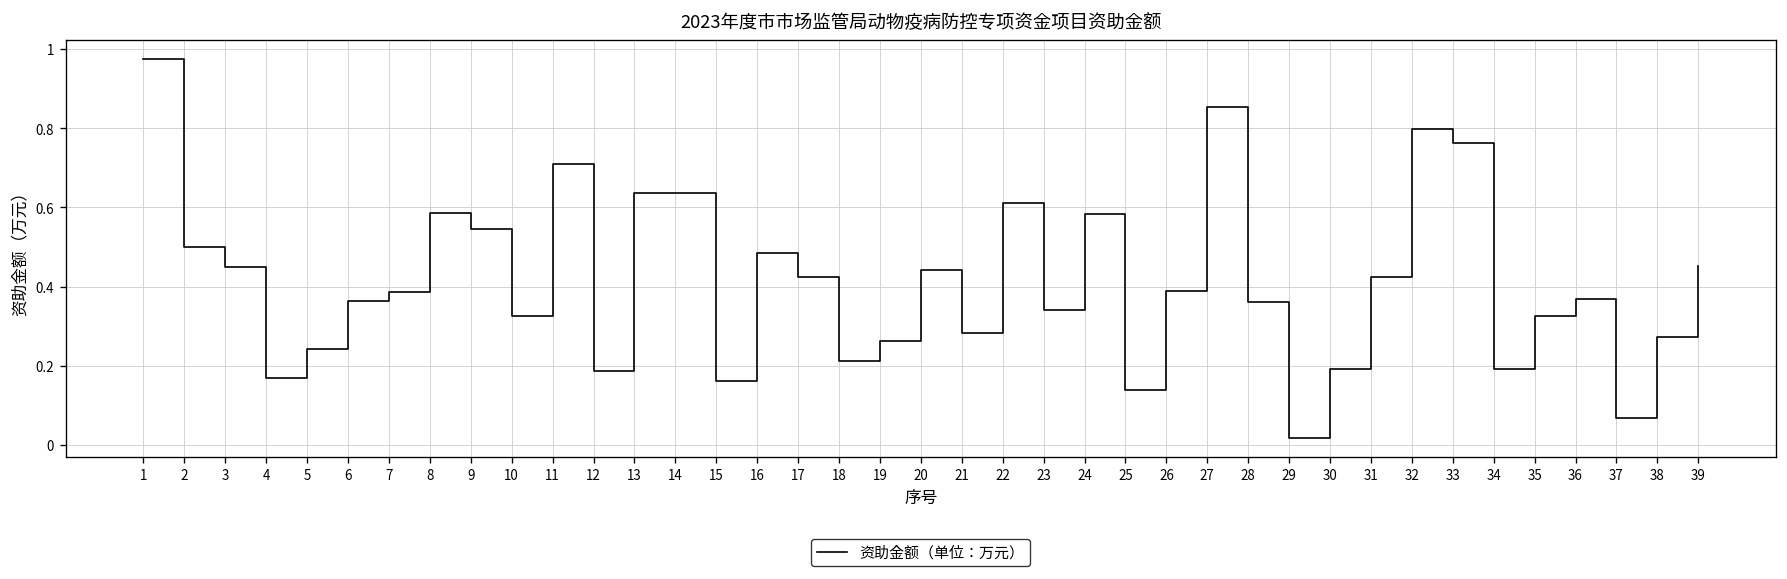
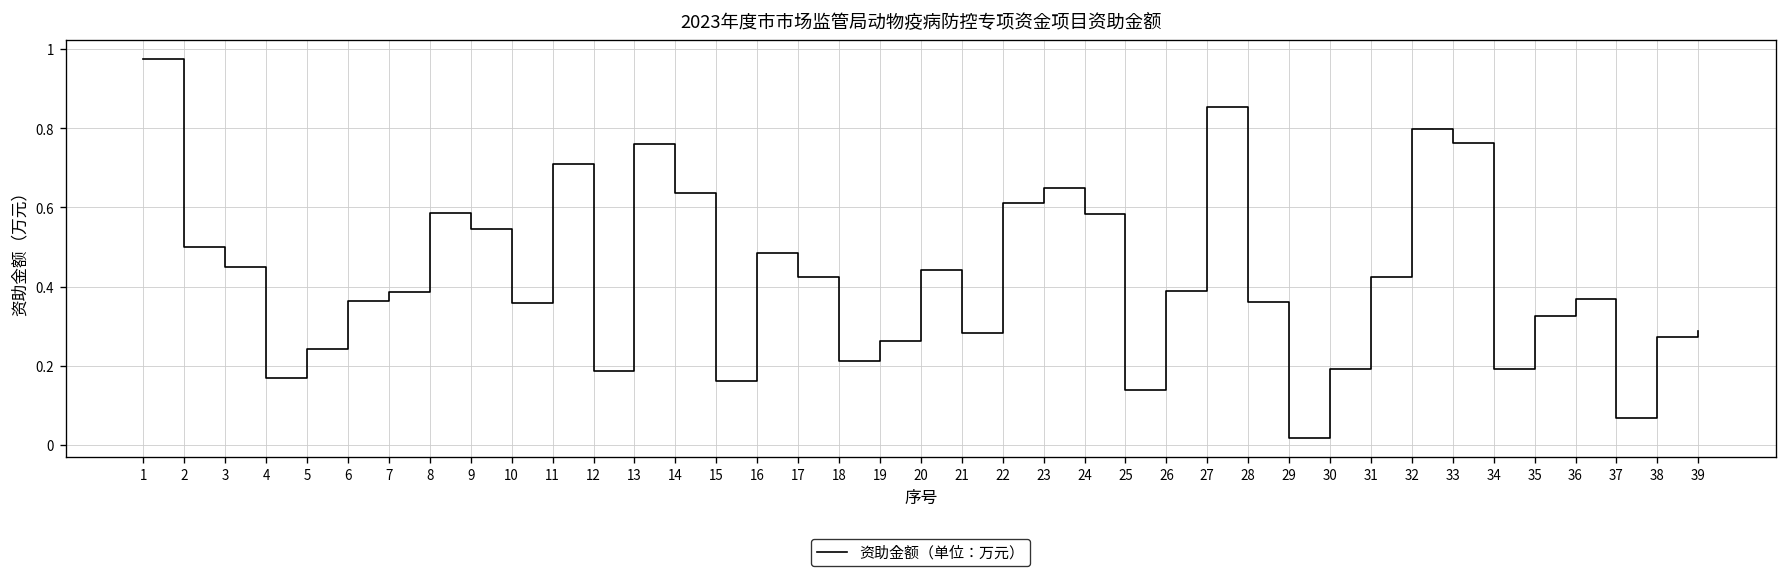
  {
    "1": 0.98,
    "2": 0.50,
    "3": 0.45,
    "4": 0.17,
    "5": 0.24,
    "6": 0.36,
    "7": 0.39,
    "8": 0.59,
    "9": 0.55,
-   "10": 0.33,
+   "10": 0.36,
    "11": 0.71,
    "12": 0.19,
-   "13": 0.64,
+   "13": 0.76,
    "14": 0.64,
    "15": 0.16,
    "16": 0.49,
    "17": 0.43,
    "18": 0.21,
    "19": 0.26,
    "20": 0.44,
    "21": 0.28,
    "22": 0.61,
-   "23": 0.34,
+   "23": 0.65,
    "24": 0.58,
    "25": 0.14,
    "26": 0.39,
    "27": 0.86,
    "28": 0.36,
    "29": 0.02,
    "30": 0.19,
    "31": 0.43,
    "32": 0.80,
    "33": 0.76,
    "34": 0.19,
    "35": 0.33,
    "36": 0.37,
    "37": 0.07,
    "38": 0.27,
-   "39": 0.45
+   "39": 0.29
  }
